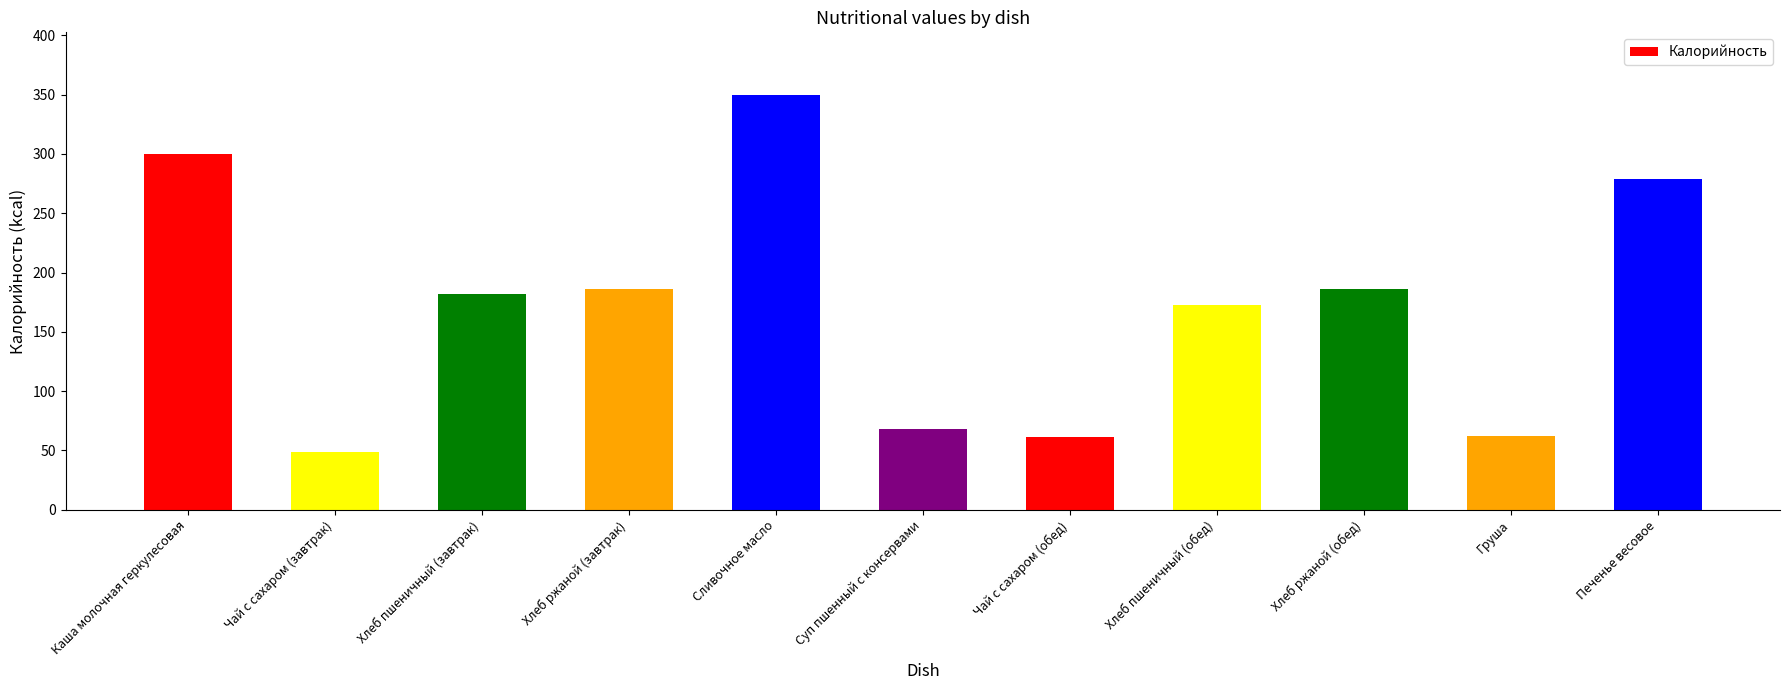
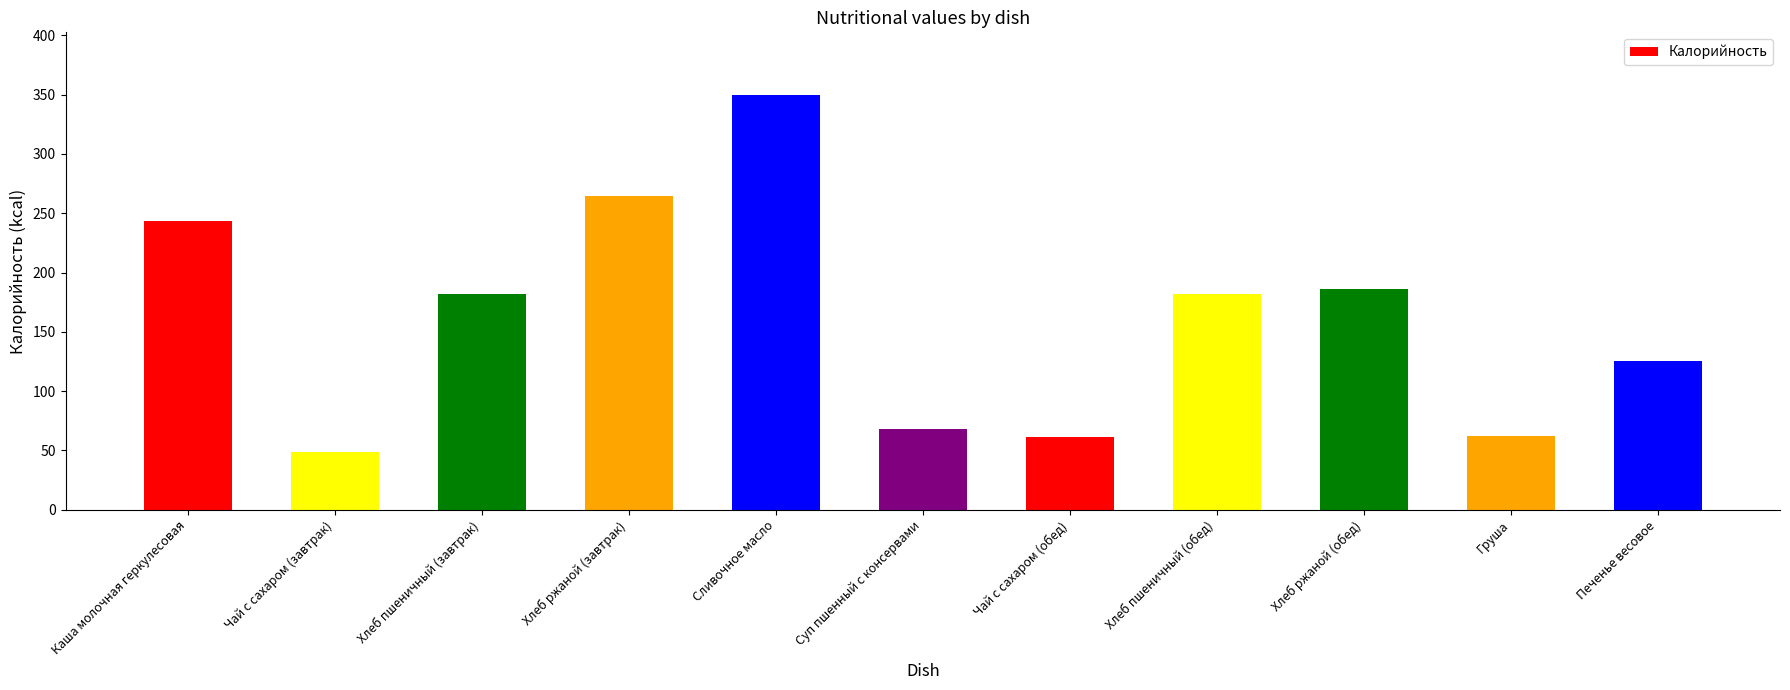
  {
-   "Каша молочная геркулесовая": 300,
+   "Каша молочная геркулесовая": 244,
    "Чай с сахаром (завтрак)": 49,
    "Хлеб пшеничный (завтрак)": 182,
-   "Хлеб ржаной (завтрак)": 186,
+   "Хлеб ржаной (завтрак)": 264,
    "Сливочное масло": 350,
    "Суп пшенный с консервами": 68,
    "Чай с сахаром (обед)": 62,
-   "Хлеб пшеничный (обед)": 172,
+   "Хлеб пшеничный (обед)": 182,
    "Хлеб ржаной (обед)": 186,
    "Груша": 62,
-   "Печенье весовое": 279
+   "Печенье весовое": 125
  }
